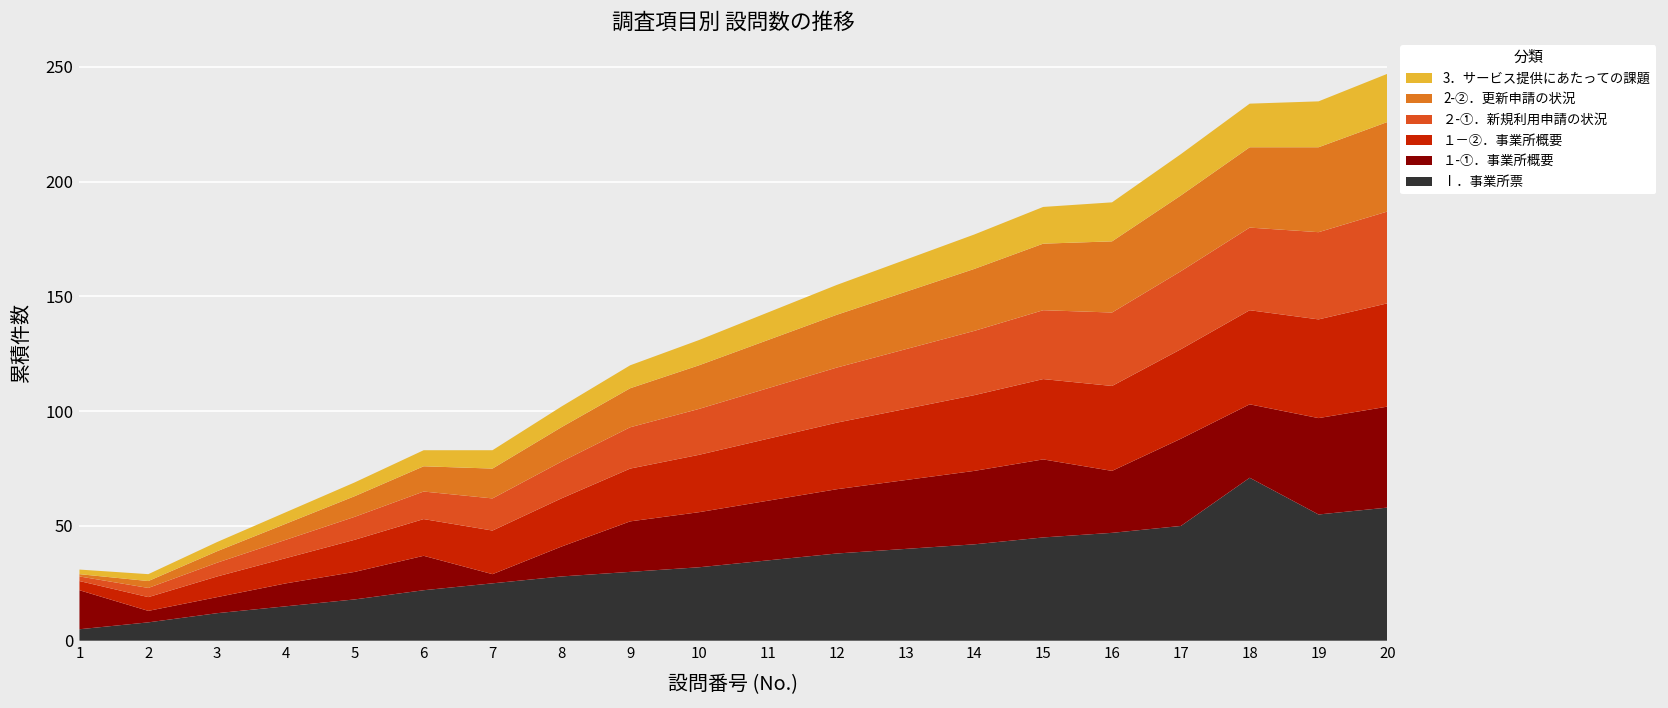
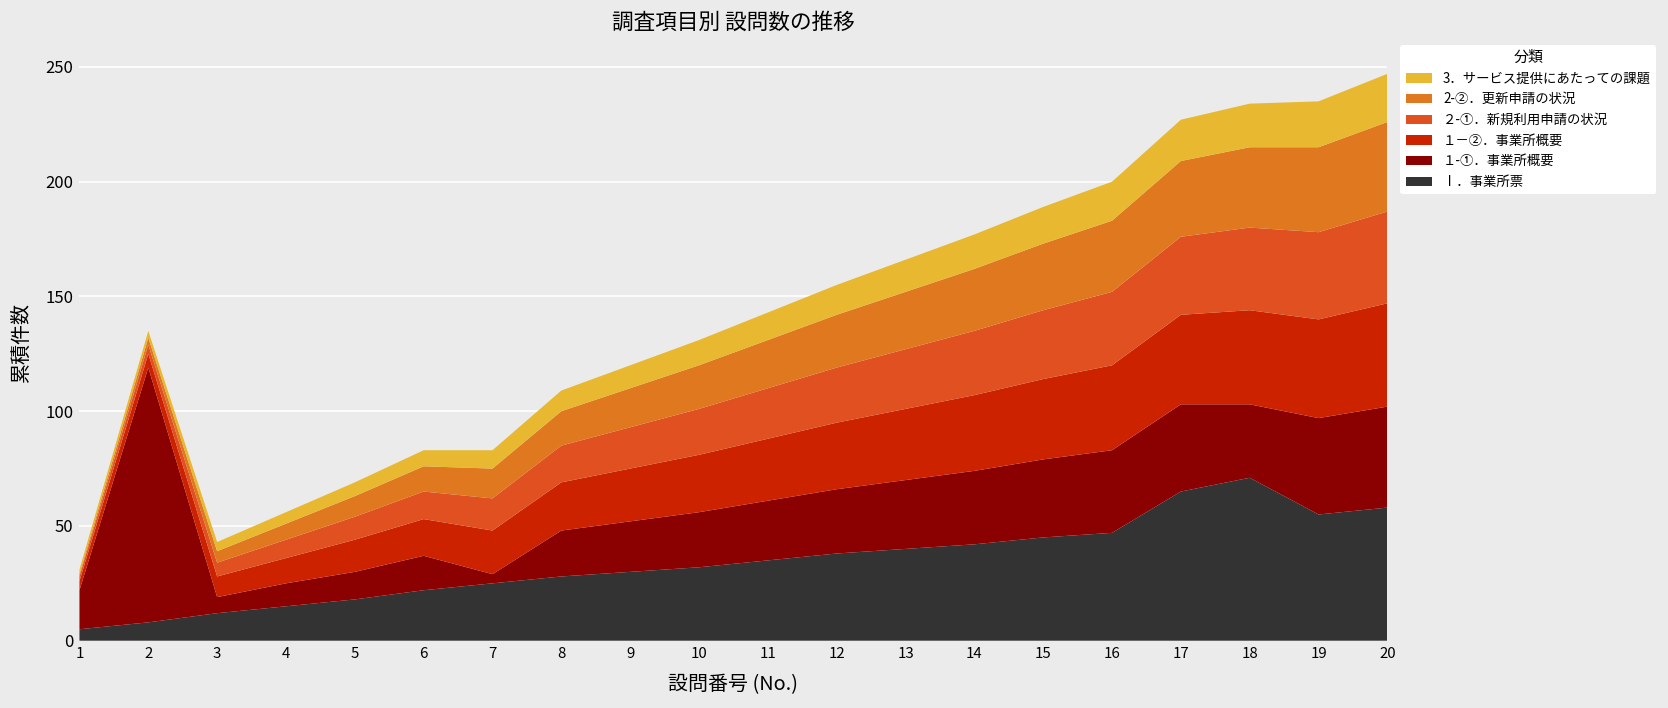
  {
    "Ⅰ．事業所票": {
-     "17": 50
+     "17": 65
    },
    "１-①．事業所概要": {
-     "2": 5,
-     "8": 13,
-     "16": 27
+     "2": 111,
+     "8": 20,
+     "16": 36
    },
    "3．サービス提供にあたっての課題": {
      "1": 2,
      "2": 3,
      "3": 4,
      "4": 5,
      "5": 6,
      "6": 7,
      "7": 8,
      "8": 9,
      "9": 10,
      "10": 11,
      "11": 12,
      "12": 13,
      "13": 14,
      "14": 15,
      "15": 16,
      "16": 17,
      "17": 18,
      "18": 19,
      "19": 20,
      "20": 21
    }
  }
